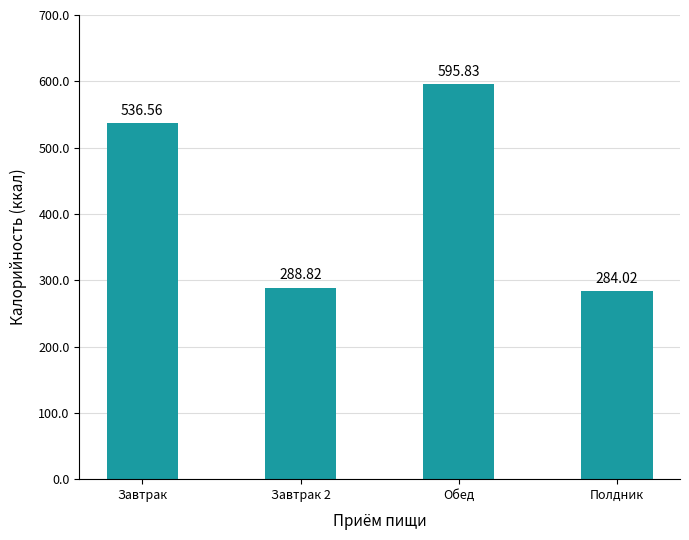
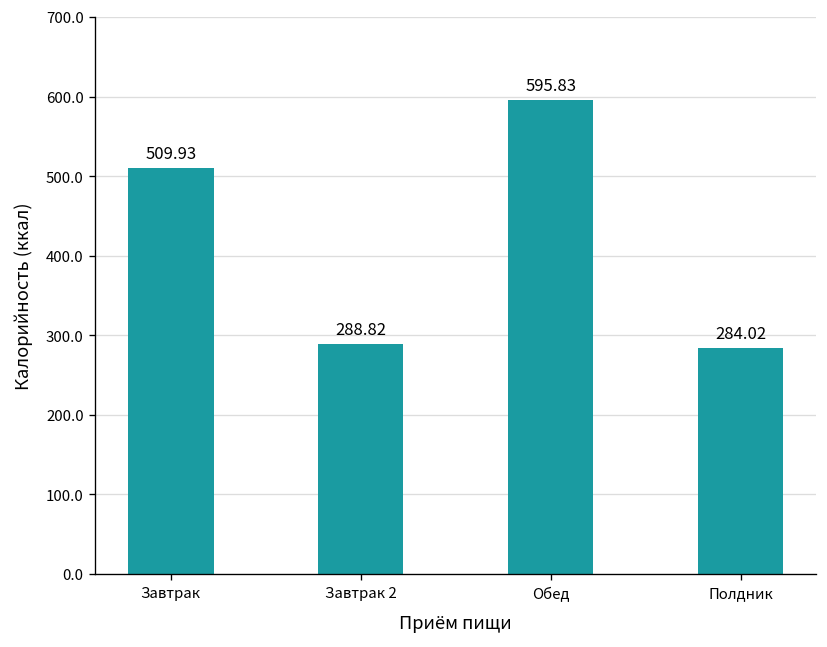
  {
-   "Завтрак": 536.56,
+   "Завтрак": 509.93,
    "Завтрак 2": 288.82,
    "Обед": 595.83,
    "Полдник": 284.02
  }
